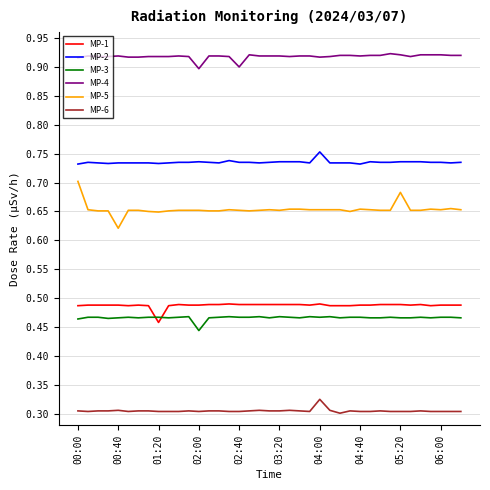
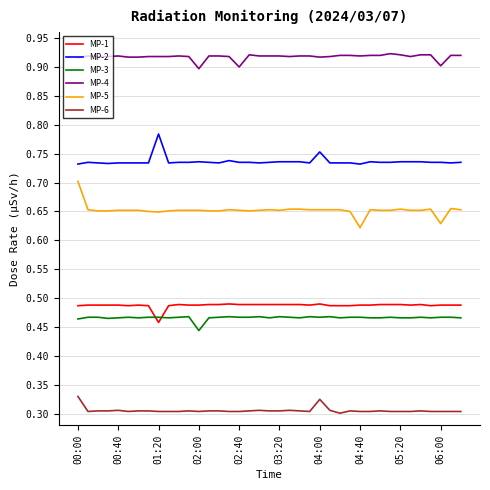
  {
    "MP-1": {
      "00:00": 0.49,
      "00:40": 0.49,
      "01:20": 0.46,
      "02:00": 0.49,
      "02:40": 0.49,
      "03:20": 0.49,
      "04:00": 0.49,
      "04:40": 0.49,
      "05:20": 0.49,
      "06:00": 0.49
    },
    "MP-2": {
      "00:00": 0.73,
      "00:40": 0.73,
-     "01:20": 0.73,
+     "01:20": 0.78,
      "02:00": 0.74,
      "02:40": 0.74,
      "03:20": 0.74,
      "04:00": 0.75,
      "04:40": 0.73,
      "05:20": 0.74,
      "06:00": 0.74
    },
    "MP-3": {
      "00:00": 0.46,
      "00:40": 0.47,
      "01:20": 0.47,
      "02:00": 0.44,
      "02:40": 0.47,
      "03:20": 0.47,
      "04:00": 0.47,
      "04:40": 0.47,
      "05:20": 0.47,
      "06:00": 0.47
    },
    "MP-4": {
      "00:40": 0.92,
      "01:20": 0.92,
      "02:00": 0.90,
      "02:40": 0.90,
      "03:20": 0.92,
      "04:00": 0.92,
      "04:40": 0.92,
      "05:20": 0.92,
-     "06:00": 0.92
+     "06:00": 0.90
    },
    "MP-5": {
      "00:00": 0.70,
-     "00:40": 0.62,
+     "00:40": 0.65,
      "01:20": 0.65,
      "02:00": 0.65,
      "02:40": 0.65,
      "03:20": 0.65,
      "04:00": 0.65,
-     "04:40": 0.65,
-     "05:20": 0.68,
-     "06:00": 0.65
+     "04:40": 0.62,
+     "05:20": 0.65,
+     "06:00": 0.63
    },
    "MP-6": {
-     "00:00": 0.31,
+     "00:00": 0.33,
      "00:40": 0.31,
      "01:20": 0.30,
      "02:00": 0.30,
      "02:40": 0.30,
      "03:20": 0.31,
      "04:00": 0.33,
      "04:40": 0.30,
      "05:20": 0.30,
      "06:00": 0.30
    }
  }
